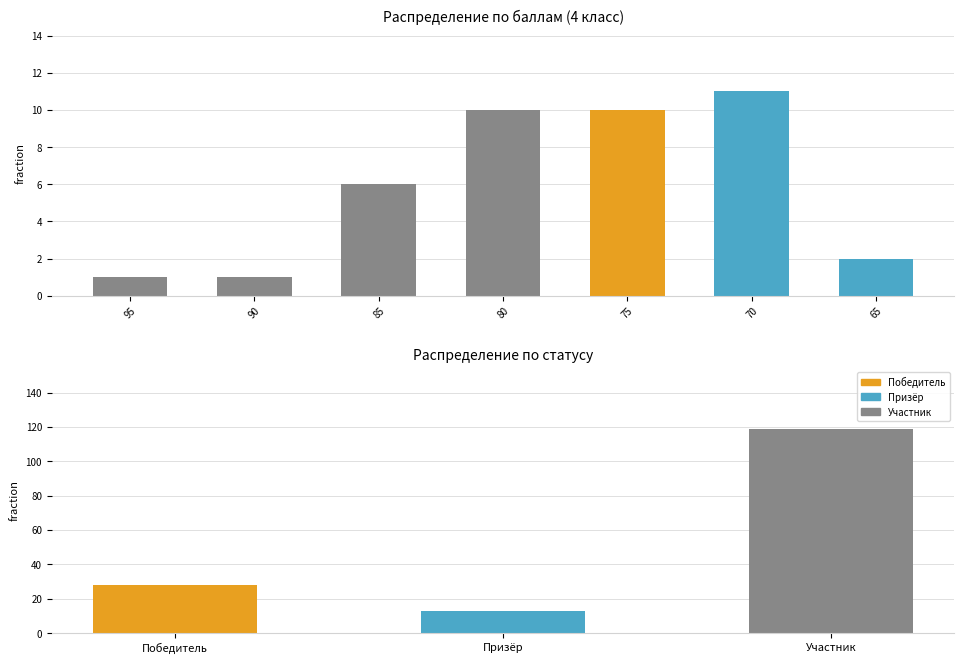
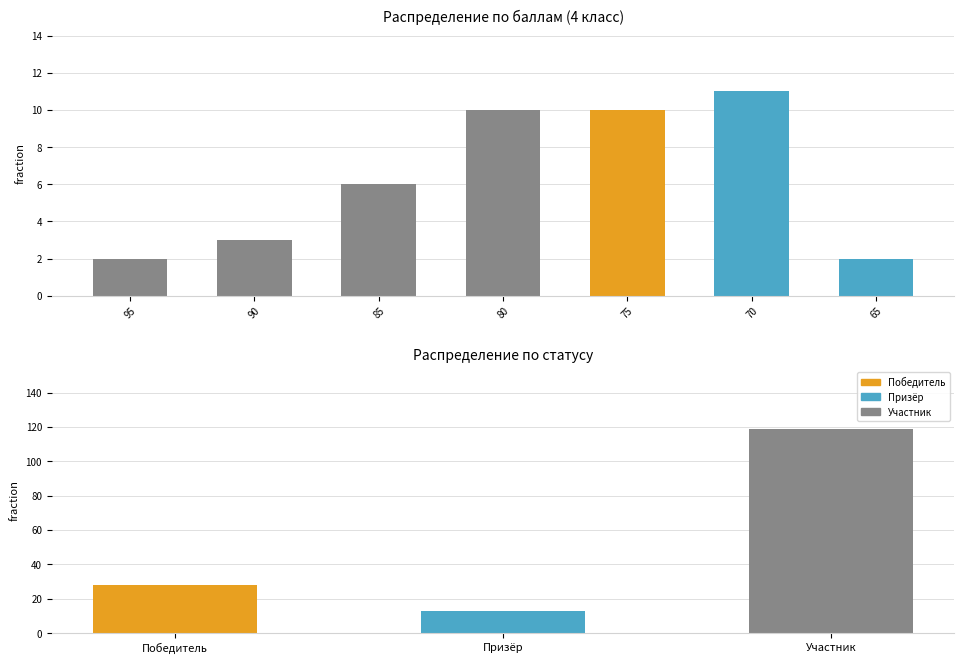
  {
    "Распределение по баллам (4 класс)": {
-     "95": 1,
-     "90": 1,
+     "95": 2,
+     "90": 3,
      "85": 6,
      "80": 10,
      "75": 10,
      "70": 11,
      "65": 2
    },
    "Распределение по статусу": {
      "Призёр": {
        "Призёр": 13
      },
      "Участник": {
        "Участник": 119
      }
    }
  }
